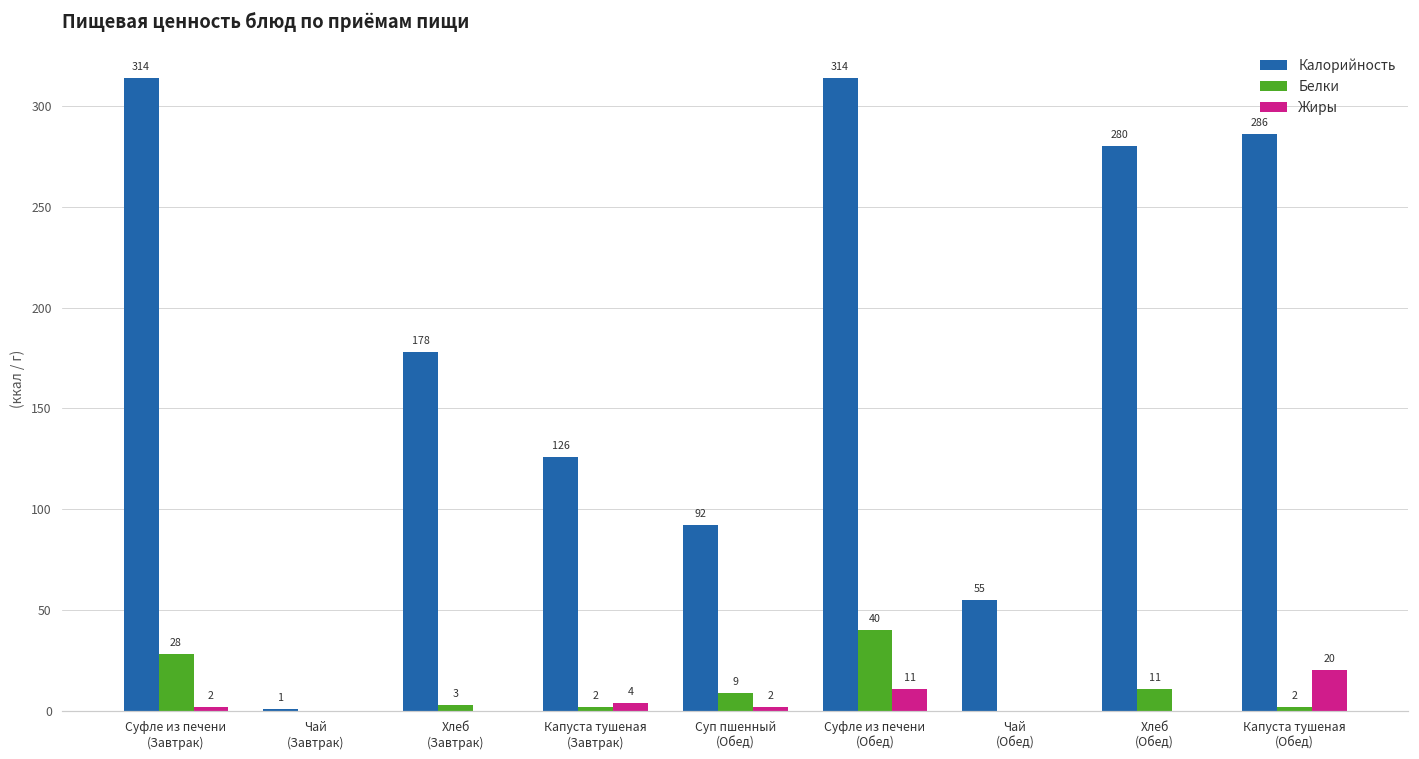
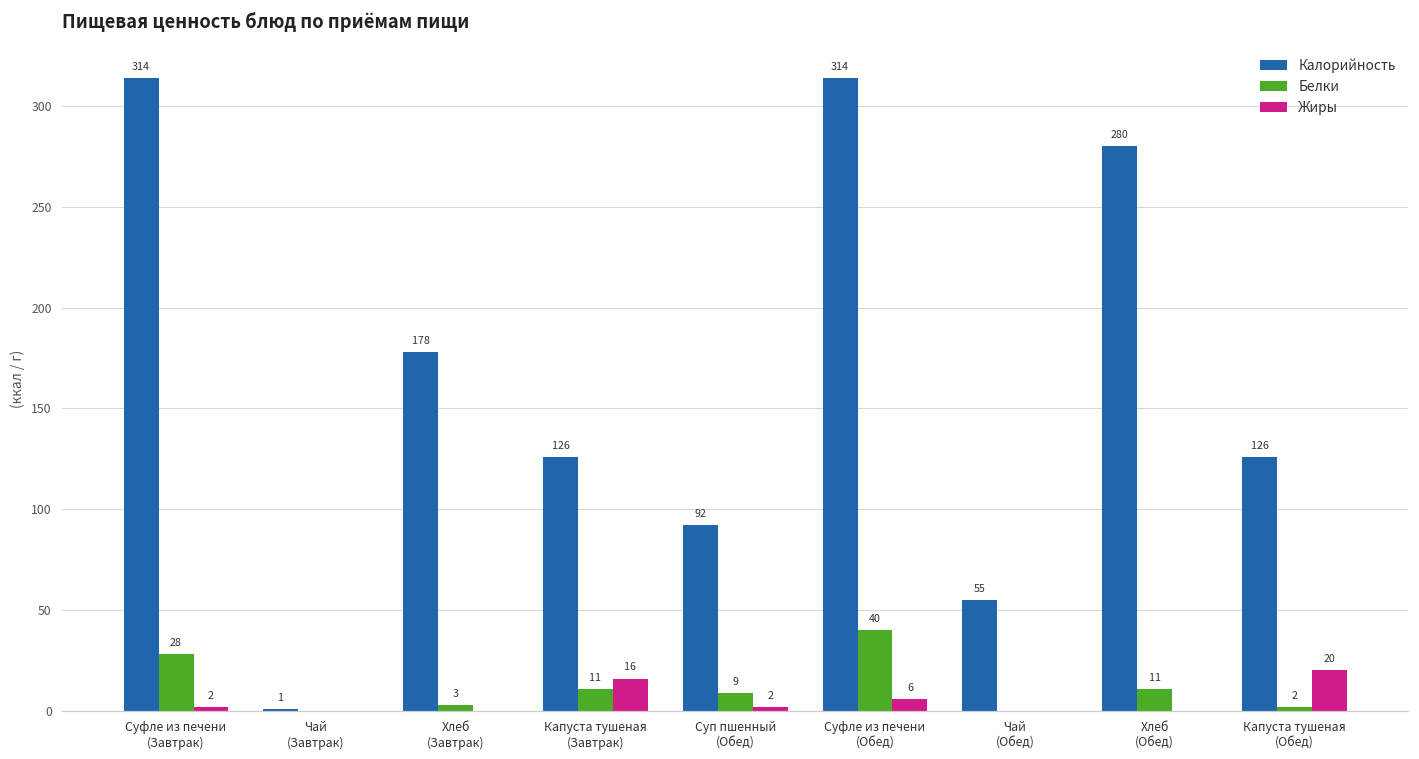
  {
    "Калорийность": {
      "Суфле из печени (Завтрак)": 314,
      "Чай (Завтрак)": 1,
      "Хлеб (Завтрак)": 178,
      "Капуста тушеная (Завтрак)": 126,
      "Суп пшенный (Обед)": 92,
      "Суфле из печени (Обед)": 314,
      "Чай (Обед)": 55,
      "Хлеб (Обед)": 280,
-     "Капуста тушеная (Обед)": 286
+     "Капуста тушеная (Обед)": 126
    },
    "Белки": {
      "Суфле из печени (Завтрак)": 28,
      "Хлеб (Завтрак)": 3,
-     "Капуста тушеная (Завтрак)": 2,
+     "Капуста тушеная (Завтрак)": 11,
      "Суп пшенный (Обед)": 9,
      "Суфле из печени (Обед)": 40,
      "Хлеб (Обед)": 11,
      "Капуста тушеная (Обед)": 2
    },
    "Жиры": {
      "Суфле из печени (Завтрак)": 2,
-     "Капуста тушеная (Завтрак)": 4,
+     "Капуста тушеная (Завтрак)": 16,
      "Суп пшенный (Обед)": 2,
-     "Суфле из печени (Обед)": 11,
+     "Суфле из печени (Обед)": 6,
      "Капуста тушеная (Обед)": 20
    }
  }
